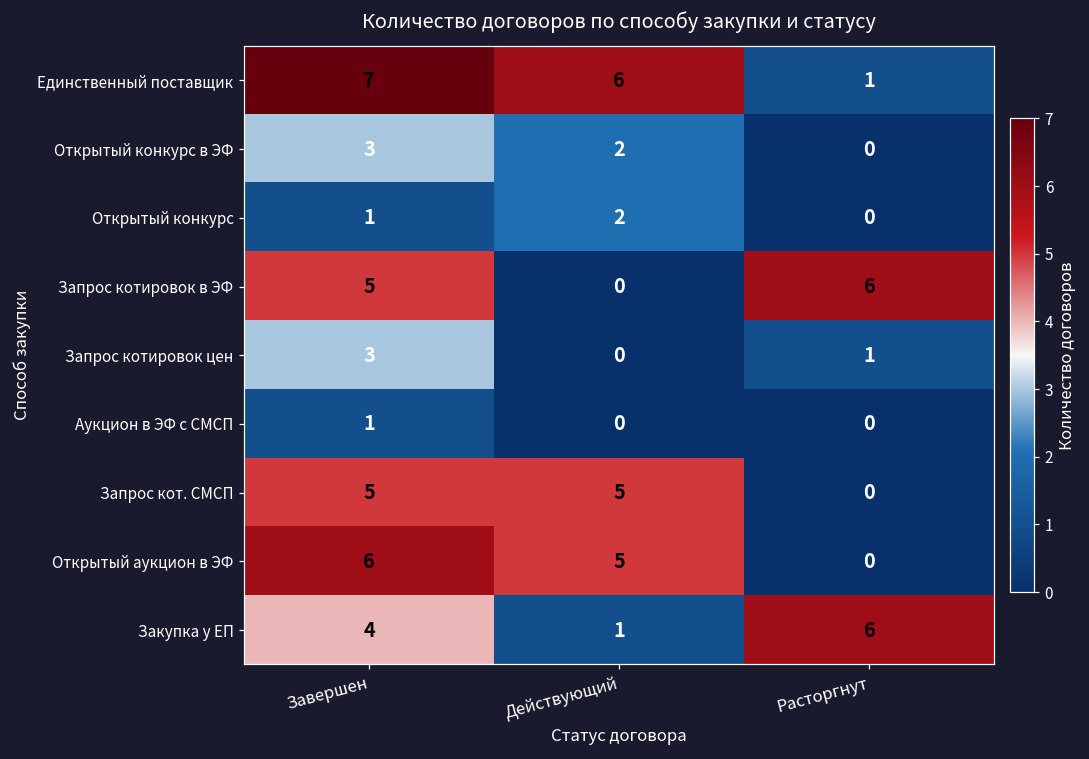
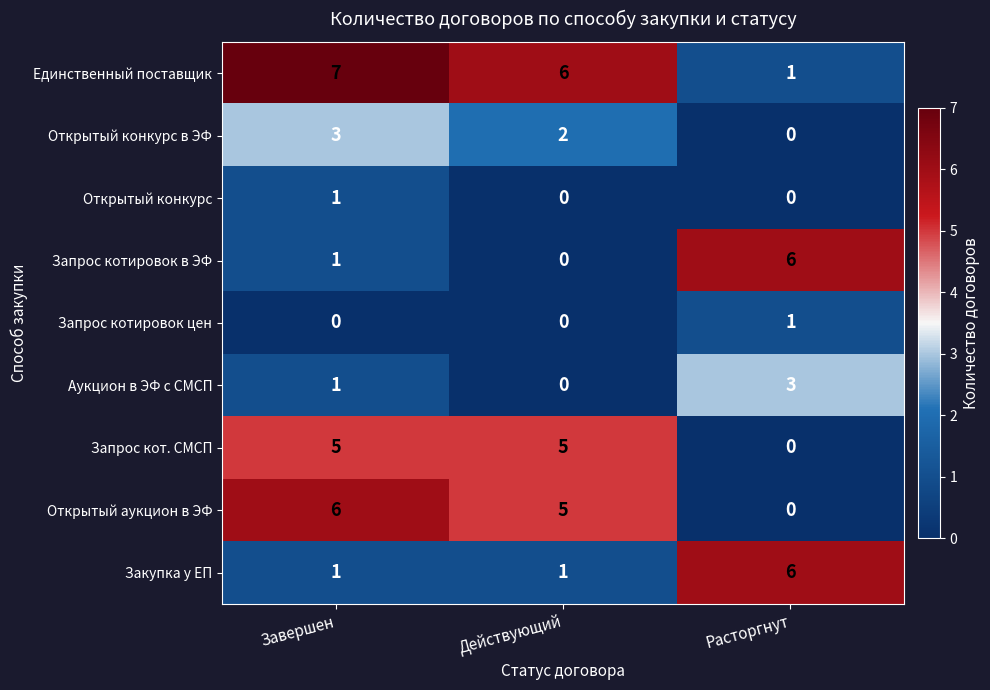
  {
    "Единственный поставщик": {
      "Завершен": 7,
      "Действующий": 6,
      "Расторгнут": 1
    },
    "Открытый конкурс в ЭФ": {
      "Завершен": 3,
      "Действующий": 2,
      "Расторгнут": 0
    },
    "Открытый конкурс": {
      "Завершен": 1,
-     "Действующий": 2,
+     "Действующий": 0,
      "Расторгнут": 0
    },
    "Запрос котировок в ЭФ": {
-     "Завершен": 5,
+     "Завершен": 1,
      "Действующий": 0,
      "Расторгнут": 6
    },
    "Запрос котировок цен": {
-     "Завершен": 3,
+     "Завершен": 0,
      "Действующий": 0,
      "Расторгнут": 1
    },
    "Аукцион в ЭФ с СМСП": {
      "Завершен": 1,
      "Действующий": 0,
-     "Расторгнут": 0
+     "Расторгнут": 3
    },
    "Запрос кот. СМСП": {
      "Завершен": 5,
      "Действующий": 5,
      "Расторгнут": 0
    },
    "Открытый аукцион в ЭФ": {
      "Завершен": 6,
      "Действующий": 5,
      "Расторгнут": 0
    },
    "Закупка у ЕП": {
-     "Завершен": 4,
+     "Завершен": 1,
      "Действующий": 1,
      "Расторгнут": 6
    }
  }
